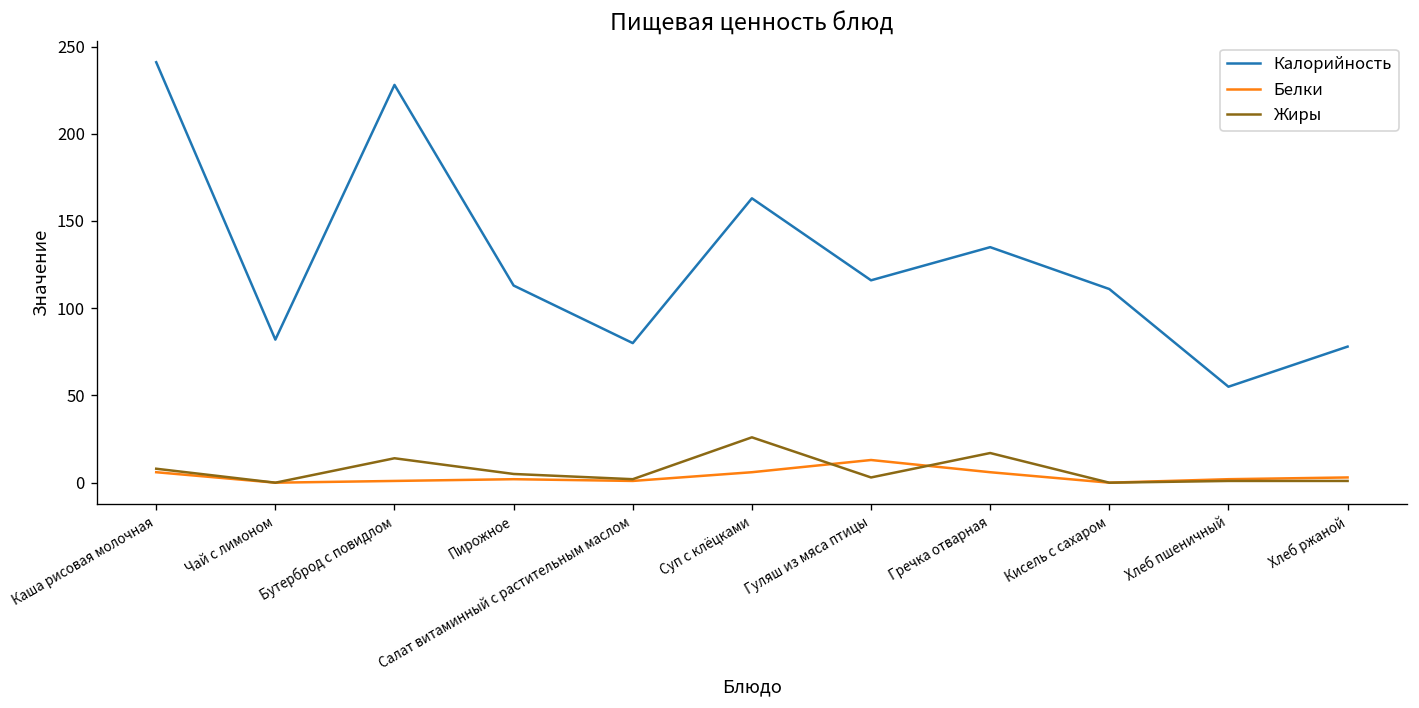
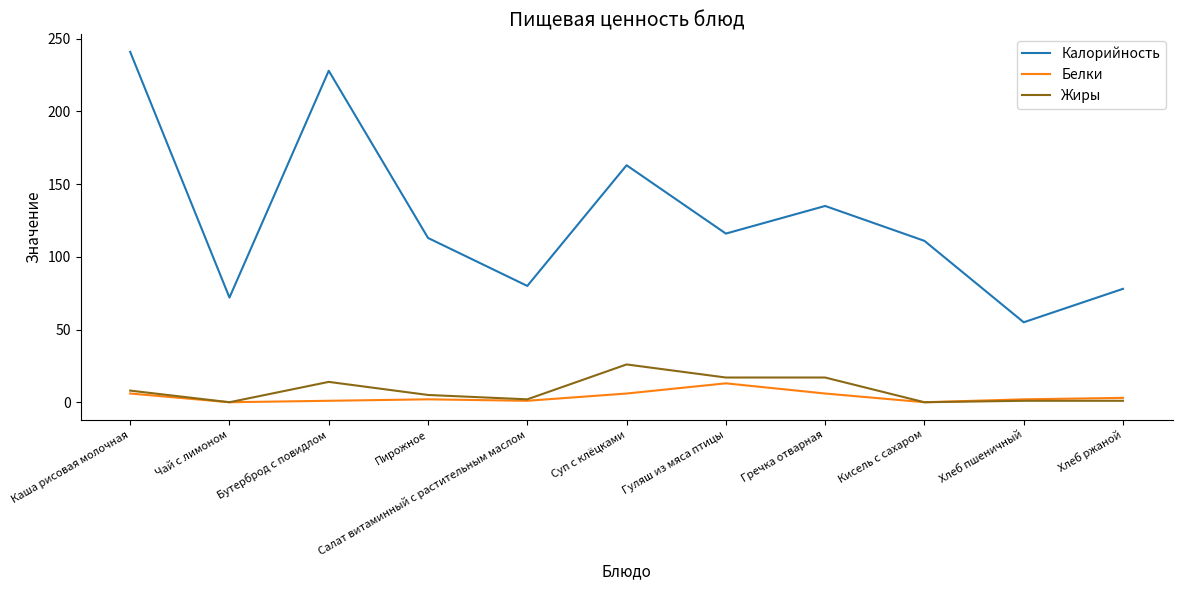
  {
    "Калорийность": {
      "Каша рисовая молочная": 241,
-     "Чай с лимоном": 82,
+     "Чай с лимоном": 72,
      "Бутерброд с повидлом": 228,
      "Пирожное": 113,
      "Салат витаминный с растительным маслом": 80,
      "Суп с клёцками": 163,
      "Гуляш из мяса птицы": 116,
      "Гречка отварная": 135,
      "Кисель с сахаром": 111,
      "Хлеб пшеничный": 55,
      "Хлеб ржаной": 78
    },
    "Белки": {
      "Каша рисовая молочная": 6,
      "Бутерброд с повидлом": 1,
      "Пирожное": 2,
      "Суп с клёцками": 6,
      "Гуляш из мяса птицы": 13,
      "Гречка отварная": 6,
      "Хлеб ржаной": 3
    },
    "Жиры": {
      "Каша рисовая молочная": 8,
      "Бутерброд с повидлом": 14,
      "Пирожное": 5,
      "Суп с клёцками": 26,
-     "Гуляш из мяса птицы": 3,
+     "Гуляш из мяса птицы": 17,
      "Гречка отварная": 17,
      "Хлеб ржаной": 1
    }
  }
